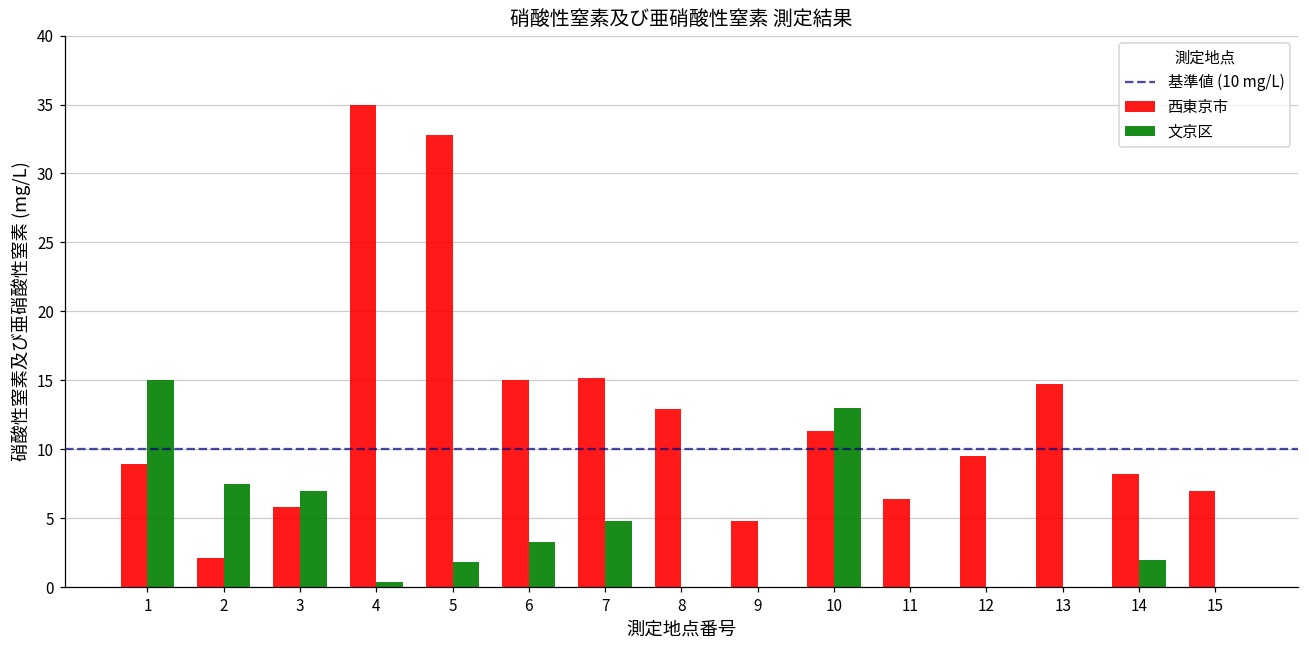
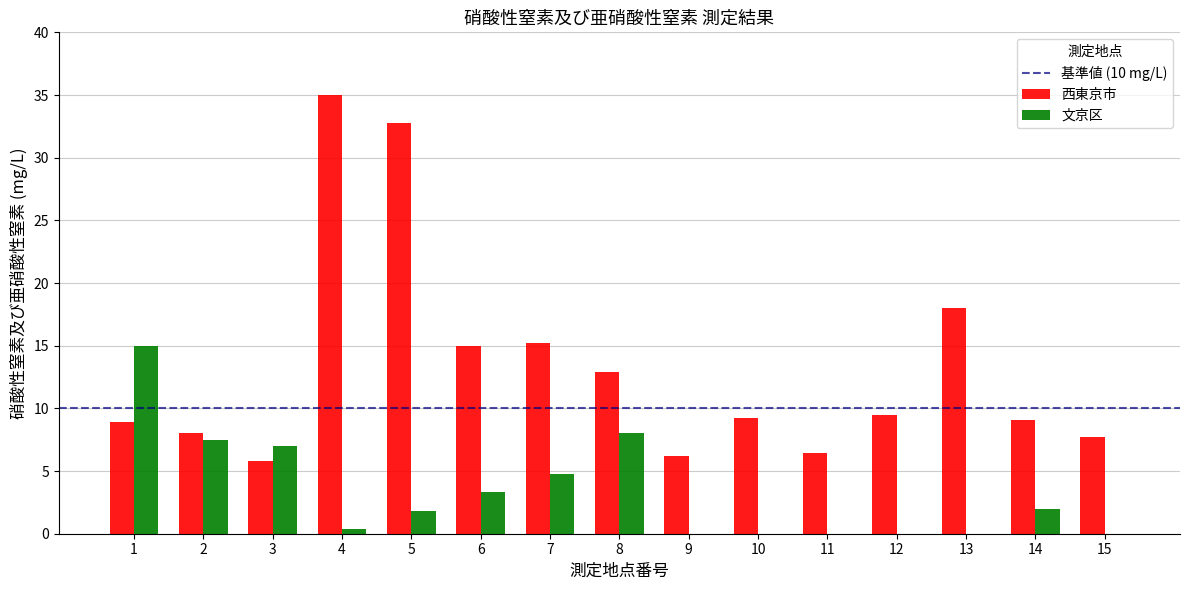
  {
    "西東京市": {
      "1": 8.9,
-     "2": 2.1,
+     "2": 8.0,
      "3": 5.8,
      "4": 35.0,
      "5": 32.8,
      "6": 15.0,
      "7": 15.2,
      "8": 12.9,
-     "9": 4.8,
-     "10": 11.3,
+     "9": 6.2,
+     "10": 9.2,
      "11": 6.4,
      "12": 9.5,
-     "13": 14.7,
-     "14": 8.2,
-     "15": 7.0
+     "13": 18.0,
+     "14": 9.1,
+     "15": 7.7
    },
    "文京区": {
      "1": 15,
      "2": 7.5,
      "3": 7,
      "4": 0.4,
      "5": 1.8,
      "6": 3.3,
      "7": 4.8,
-     "8": 0,
+     "8": 8,
      "9": 0,
-     "10": 13,
+     "10": 0,
      "11": 0,
      "12": 0,
      "13": 0,
      "14": 2,
      "15": 0
    }
  }
